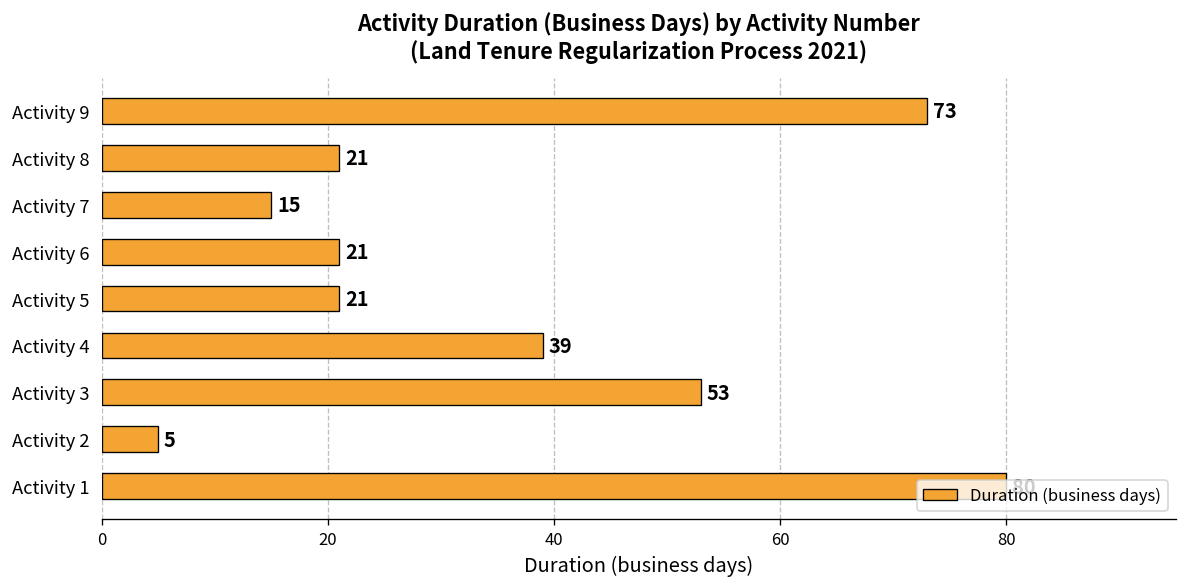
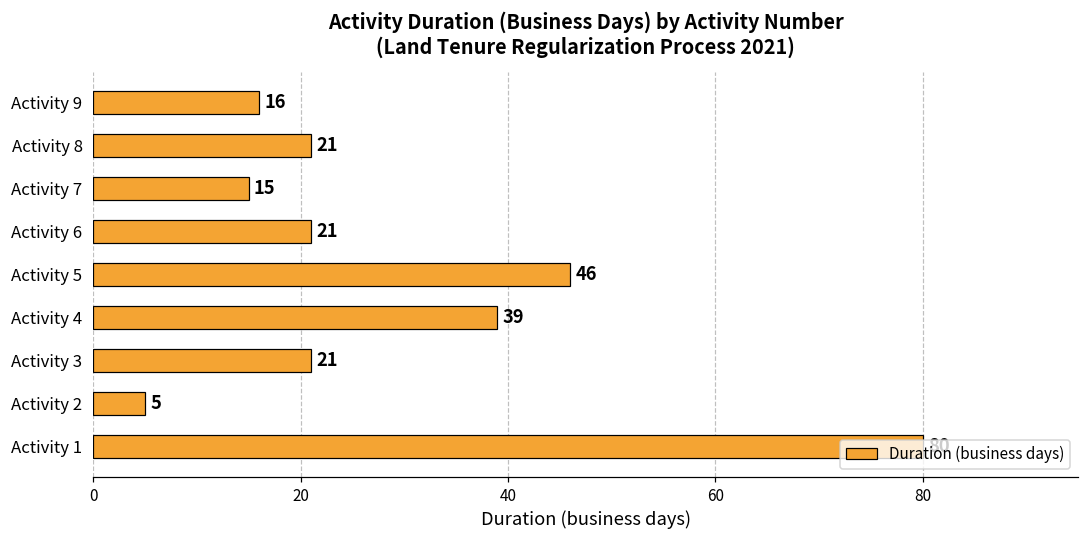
  {
-   "Activity 9": 73,
+   "Activity 9": 16,
    "Activity 8": 21,
    "Activity 7": 15,
    "Activity 6": 21,
-   "Activity 5": 21,
+   "Activity 5": 46,
    "Activity 4": 39,
-   "Activity 3": 53,
+   "Activity 3": 21,
    "Activity 2": 5
  }
